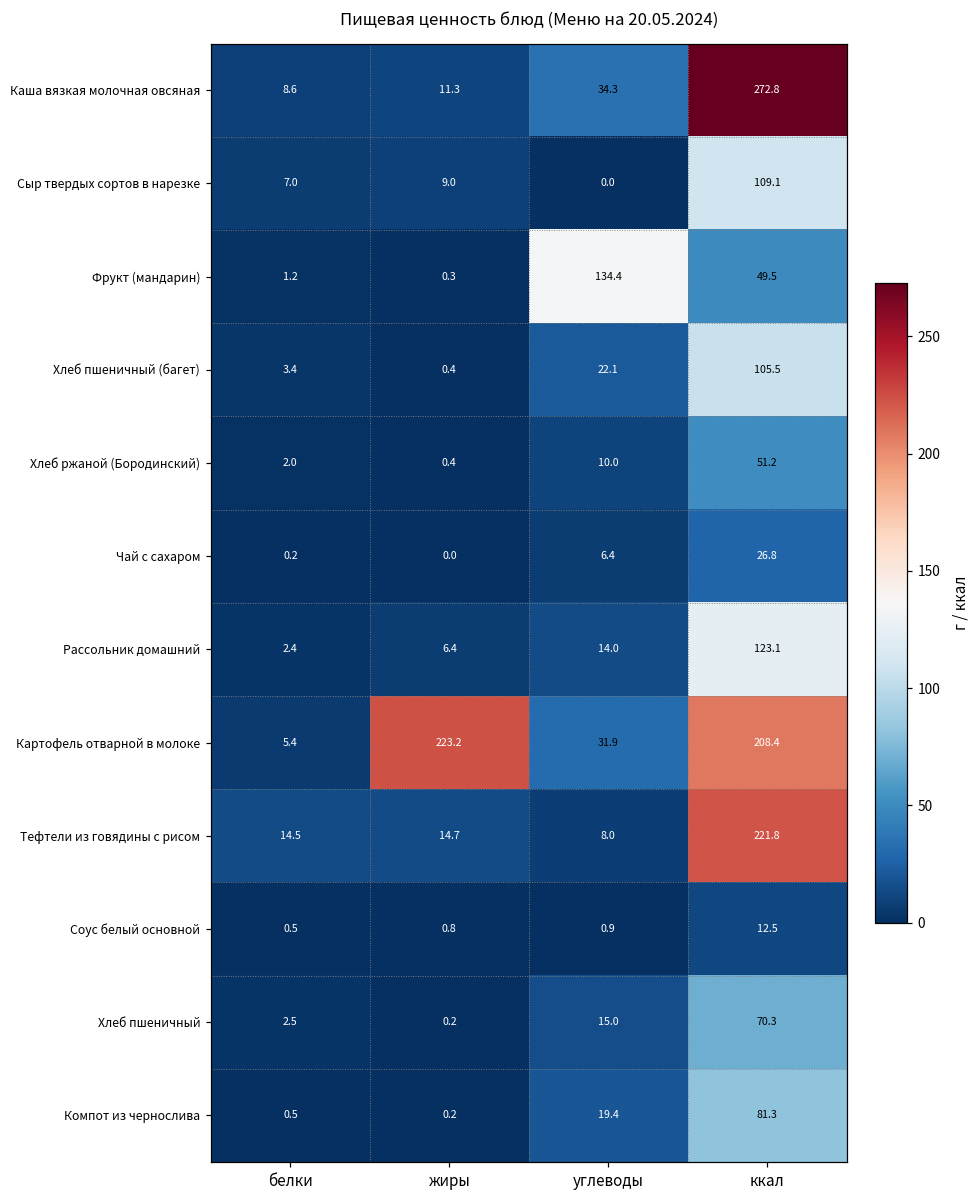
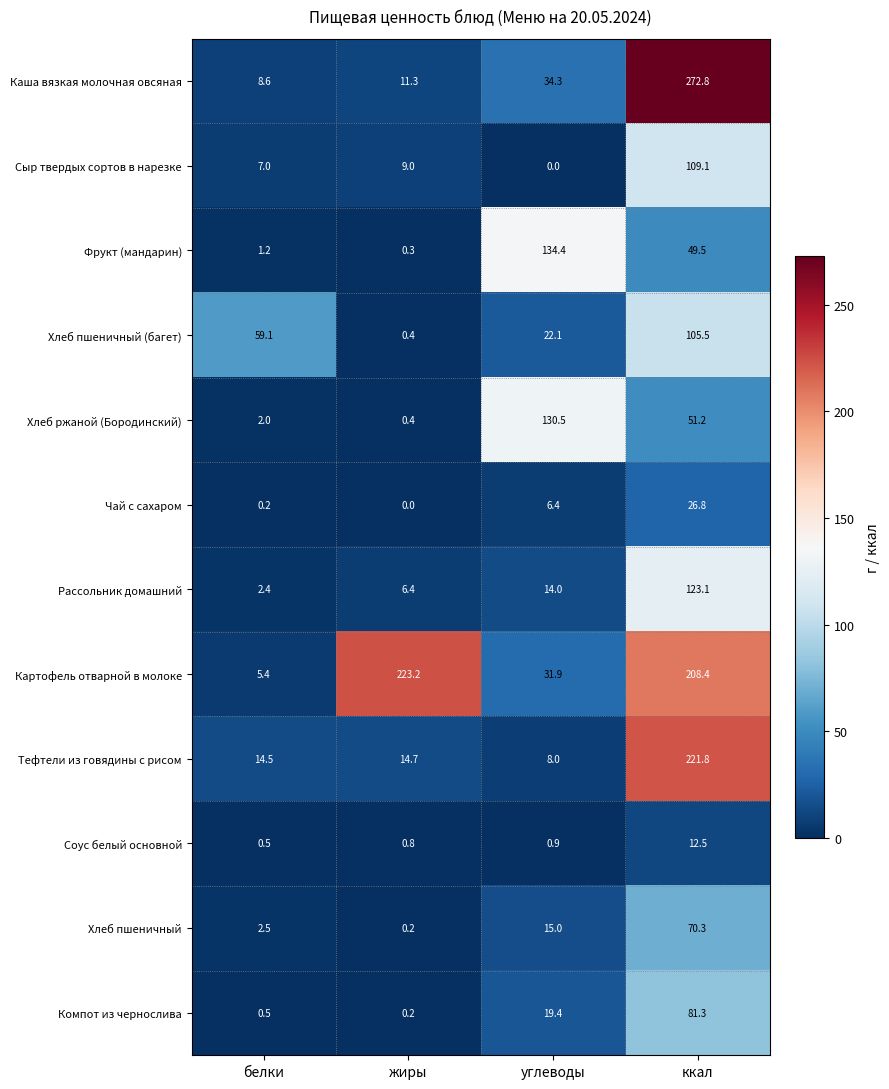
  {
    "Каша вязкая молочная овсяная": {
      "белки": 8.6,
      "жиры": 11.3,
      "углеводы": 34.3,
      "ккал": 272.8
    },
    "Сыр твердых сортов в нарезке": {
      "белки": 7.0,
      "жиры": 9.0,
      "углеводы": 0.0,
      "ккал": 109.1
    },
    "Фрукт (мандарин)": {
      "белки": 1.2,
      "жиры": 0.3,
      "углеводы": 134.4,
      "ккал": 49.5
    },
    "Хлеб пшеничный (багет)": {
-     "белки": 3.4,
+     "белки": 59.1,
      "жиры": 0.4,
      "углеводы": 22.1,
      "ккал": 105.5
    },
    "Хлеб ржаной (Бородинский)": {
      "белки": 2.0,
      "жиры": 0.4,
-     "углеводы": 10.0,
+     "углеводы": 130.5,
      "ккал": 51.2
    },
    "Чай с сахаром": {
      "белки": 0.2,
      "жиры": 0.0,
      "углеводы": 6.4,
      "ккал": 26.8
    },
    "Рассольник домашний": {
      "белки": 2.4,
      "жиры": 6.4,
      "углеводы": 14.0,
      "ккал": 123.1
    },
    "Картофель отварной в молоке": {
      "белки": 5.4,
      "жиры": 223.2,
      "углеводы": 31.9,
      "ккал": 208.4
    },
    "Тефтели из говядины с рисом": {
      "белки": 14.5,
      "жиры": 14.7,
      "углеводы": 8.0,
      "ккал": 221.8
    },
    "Соус белый основной": {
      "белки": 0.5,
      "жиры": 0.8,
      "углеводы": 0.9,
      "ккал": 12.5
    },
    "Хлеб пшеничный": {
      "белки": 2.5,
      "жиры": 0.2,
      "углеводы": 15.0,
      "ккал": 70.3
    },
    "Компот из чернослива": {
      "белки": 0.5,
      "жиры": 0.2,
      "углеводы": 19.4,
      "ккал": 81.3
    }
  }
